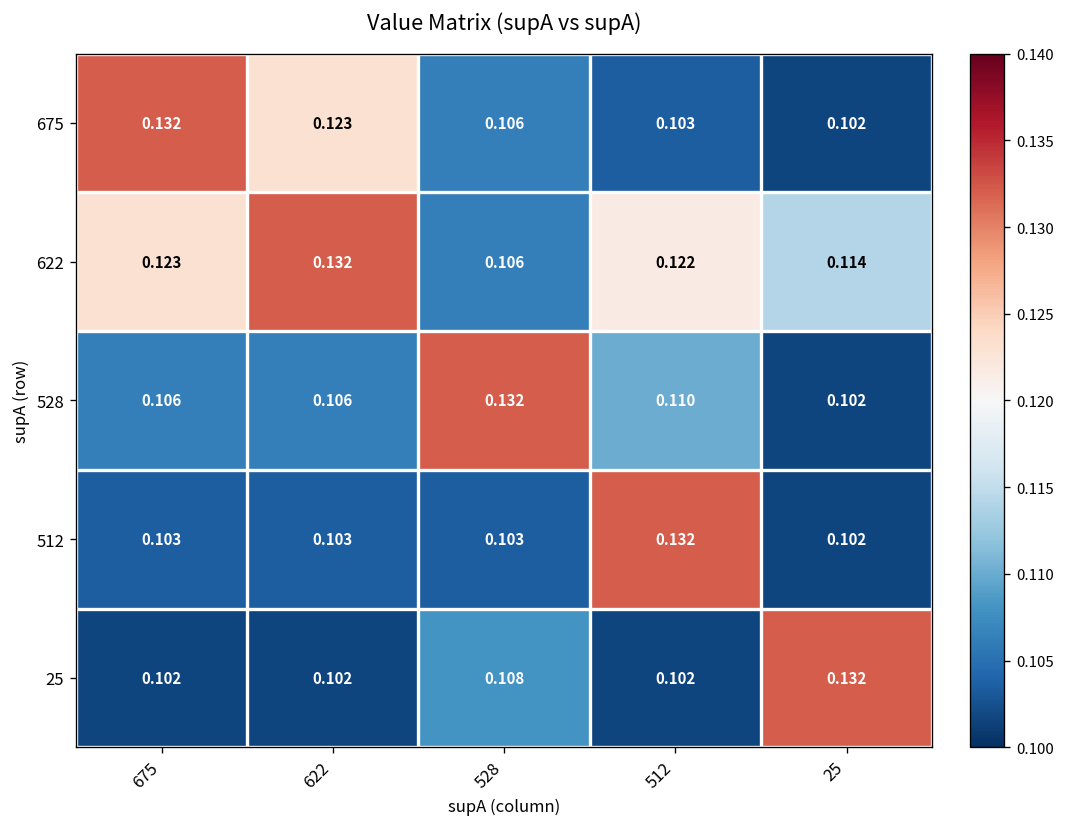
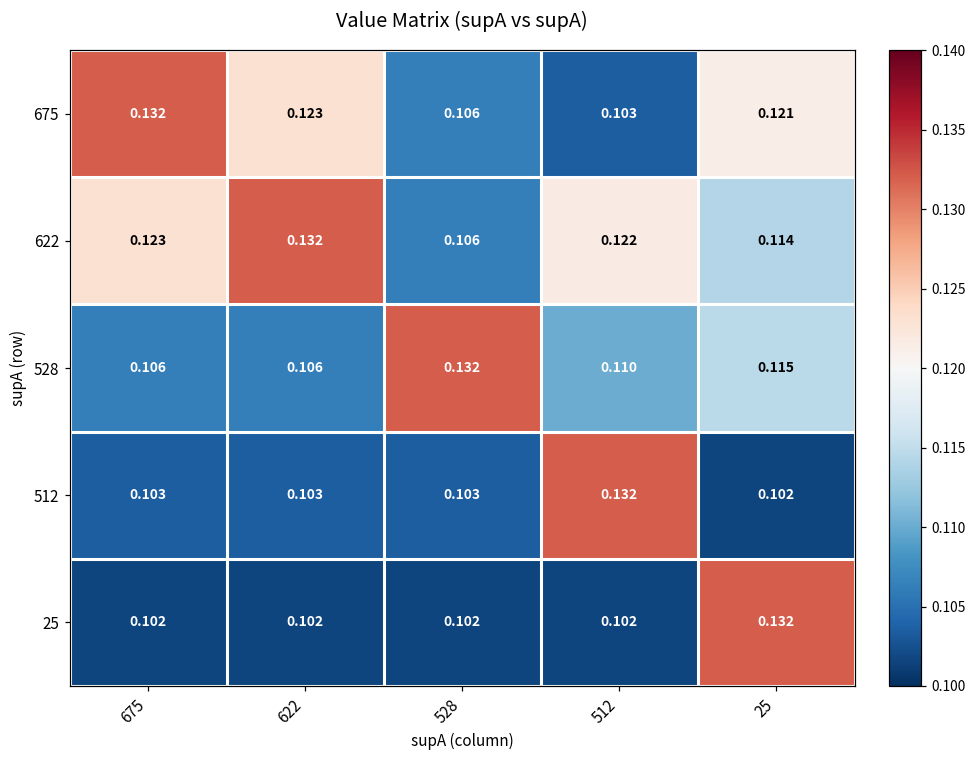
  {
    "675": {
      "675": 0.132,
      "622": 0.123,
      "528": 0.106,
      "512": 0.103,
-     "25": 0.102
+     "25": 0.121
    },
    "622": {
      "675": 0.123,
      "622": 0.132,
      "528": 0.106,
      "512": 0.122,
      "25": 0.114
    },
    "528": {
      "675": 0.106,
      "622": 0.106,
      "528": 0.132,
      "512": 0.110,
-     "25": 0.102
+     "25": 0.115
    },
    "512": {
      "675": 0.103,
      "622": 0.103,
      "528": 0.103,
      "512": 0.132,
      "25": 0.102
    },
    "25": {
      "675": 0.102,
      "622": 0.102,
-     "528": 0.108,
+     "528": 0.102,
      "512": 0.102,
      "25": 0.132
    }
  }
